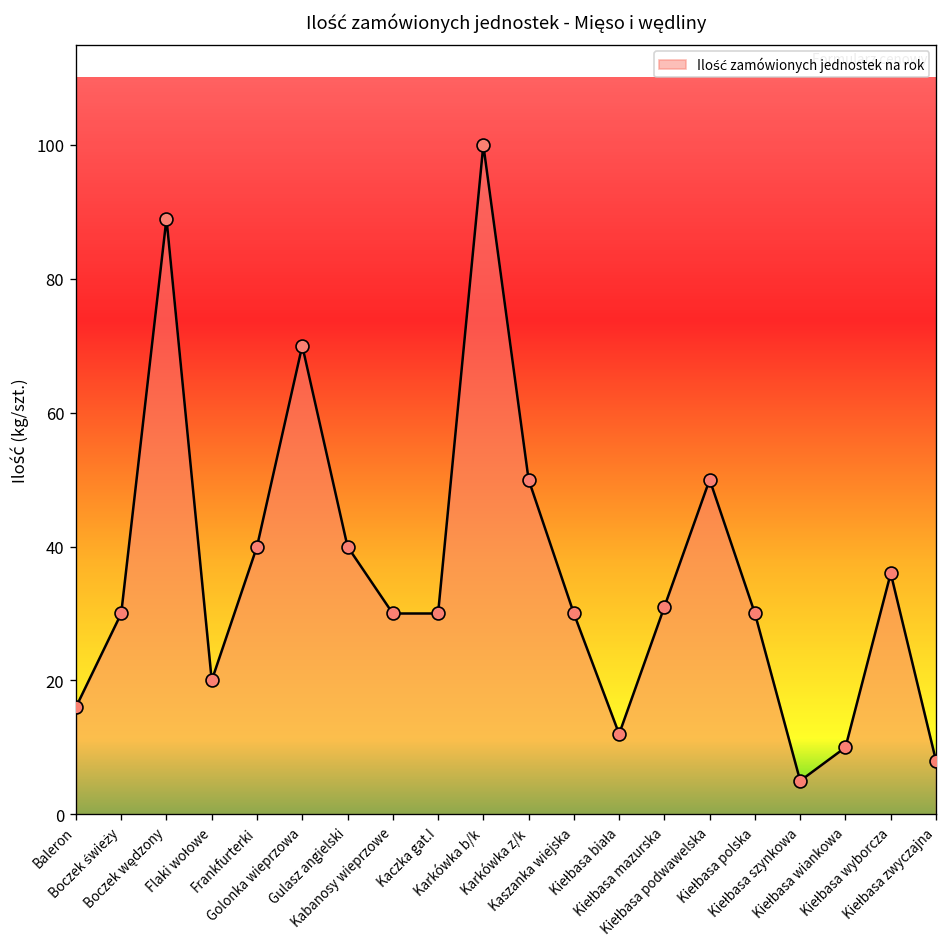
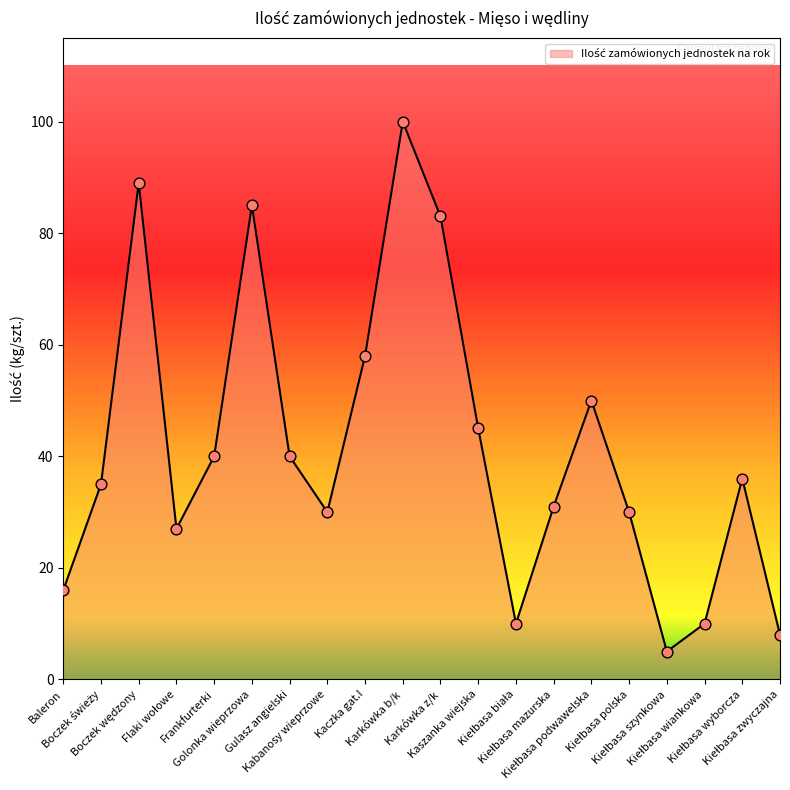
  {
    "Baleron": 16,
-   "Boczek świeży": 30,
+   "Boczek świeży": 35,
    "Boczek wędzony": 89,
-   "Flaki wołowe": 20,
+   "Flaki wołowe": 27,
    "Frankfurterki": 40,
-   "Golonka wieprzowa": 70,
+   "Golonka wieprzowa": 85,
    "Gulasz angielski": 40,
    "Kabanosy wieprzowe": 30,
-   "Kaczka gat.I": 30,
+   "Kaczka gat.I": 58,
    "Karkówka b/k": 100,
-   "Karkówka z/k": 50,
-   "Kaszanka wiejska": 30,
-   "Kiełbasa biała": 12,
+   "Karkówka z/k": 83,
+   "Kaszanka wiejska": 45,
+   "Kiełbasa biała": 10,
    "Kiełbasa mazurska": 31,
    "Kiełbasa podwawelska": 50,
    "Kiełbasa polska": 30,
    "Kiełbasa szynkowa": 5,
    "Kiełbasa wiankowa": 10,
    "Kiełbasa wyborcza": 36,
    "Kiełbasa zwyczajna": 8
  }
